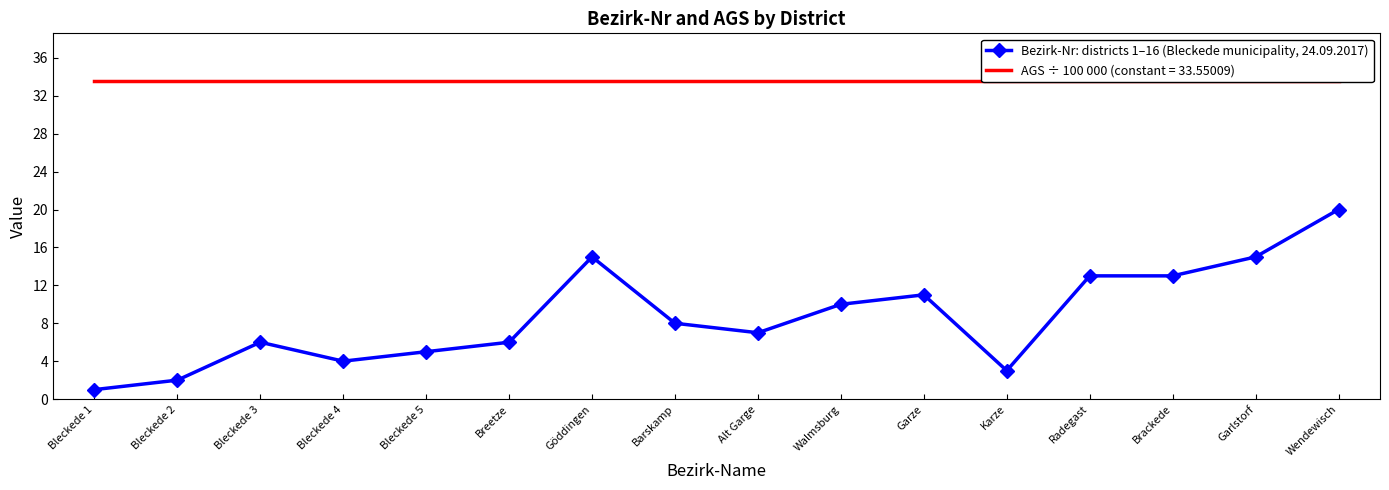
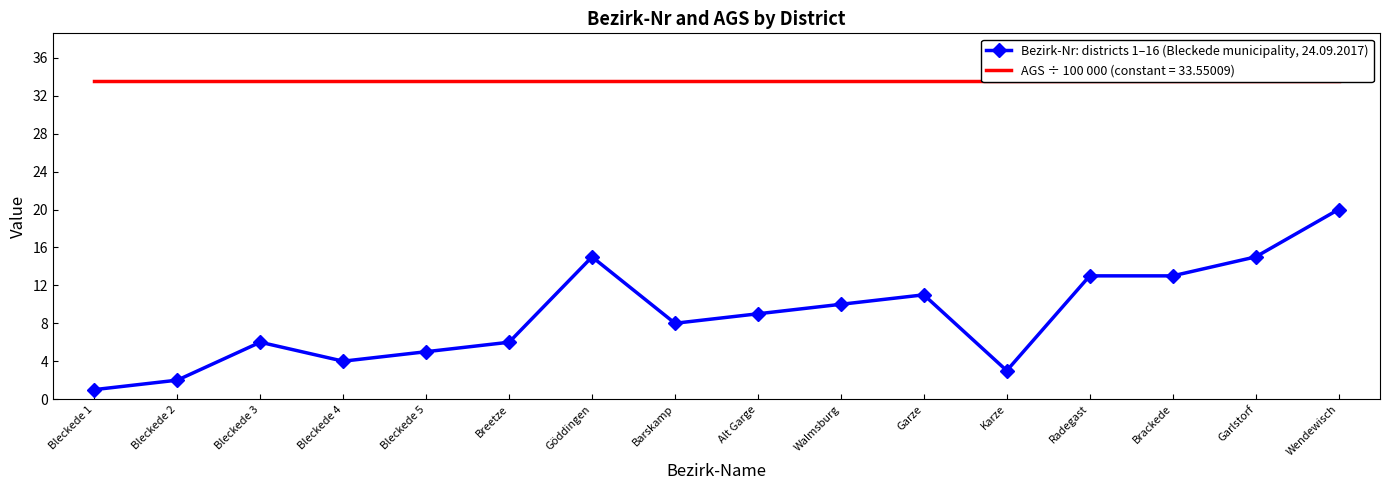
  {
    "Bezirk-Nr: districts 1–16 (Bleckede municipality, 24.09.2017)": {
      "Bleckede 1": 1,
      "Bleckede 2": 2,
      "Bleckede 3": 6,
      "Bleckede 4": 4,
      "Bleckede 5": 5,
      "Breetze": 6,
      "Göddingen": 15,
      "Barskamp": 8,
-     "Alt Garge": 7,
+     "Alt Garge": 9,
      "Walmsburg": 10,
      "Garze": 11,
      "Karze": 3,
      "Radegast": 13,
      "Brackede": 13,
      "Garlstorf": 15,
      "Wendewisch": 20
    },
    "AGS ÷ 100 000 (constant = 33.55009)": {
      "Bleckede 1": 34,
      "Bleckede 2": 34,
      "Bleckede 3": 34,
      "Bleckede 4": 34,
      "Bleckede 5": 34,
      "Breetze": 34,
      "Göddingen": 34,
      "Barskamp": 34,
      "Alt Garge": 34,
      "Walmsburg": 34,
      "Garze": 34
    }
  }
